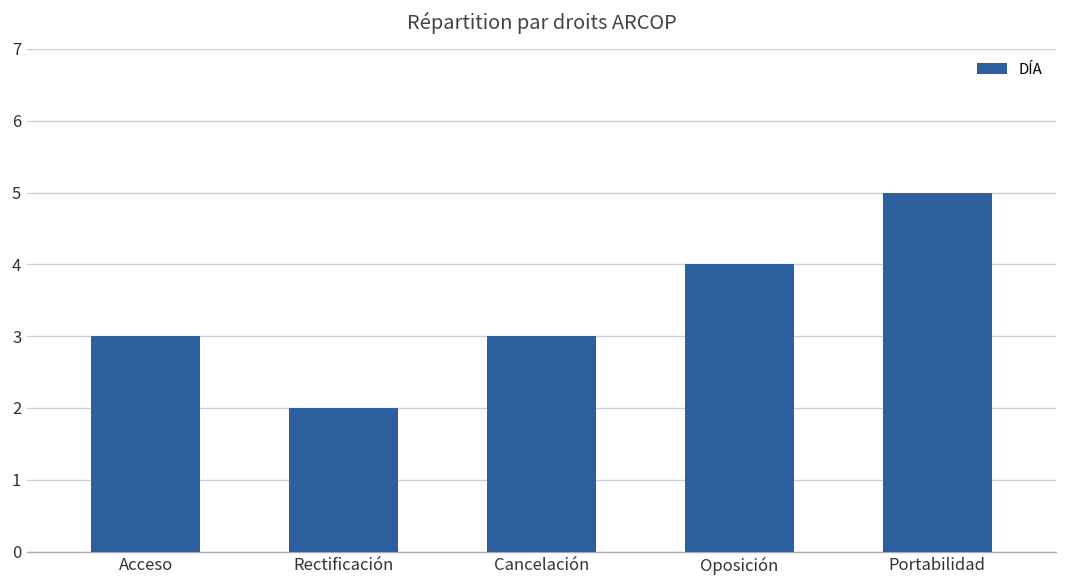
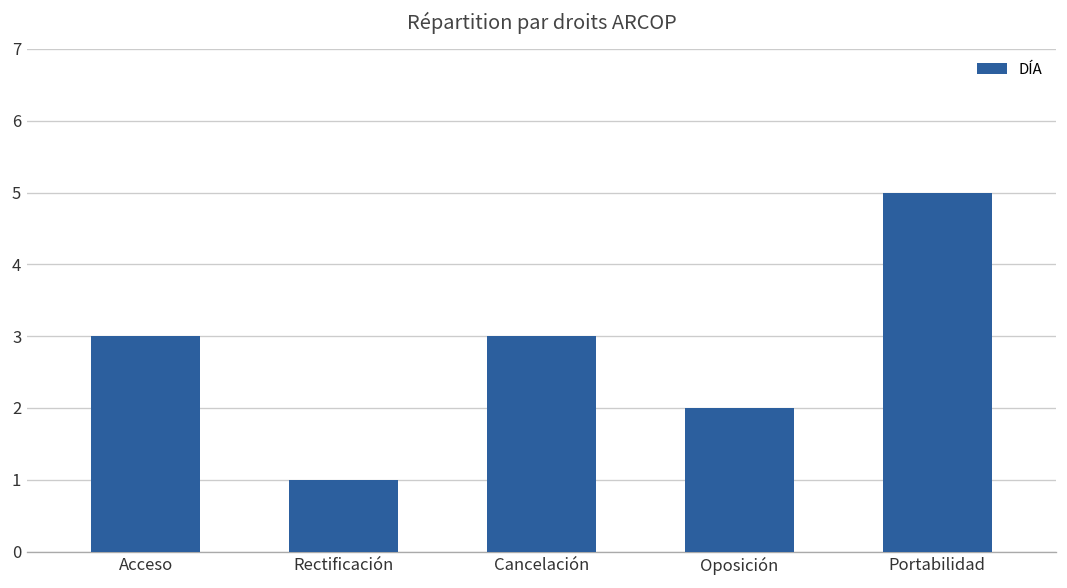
  {
    "Acceso": 3,
-   "Rectificación": 2,
+   "Rectificación": 1,
    "Cancelación": 3,
-   "Oposición": 4,
+   "Oposición": 2,
    "Portabilidad": 5
  }
